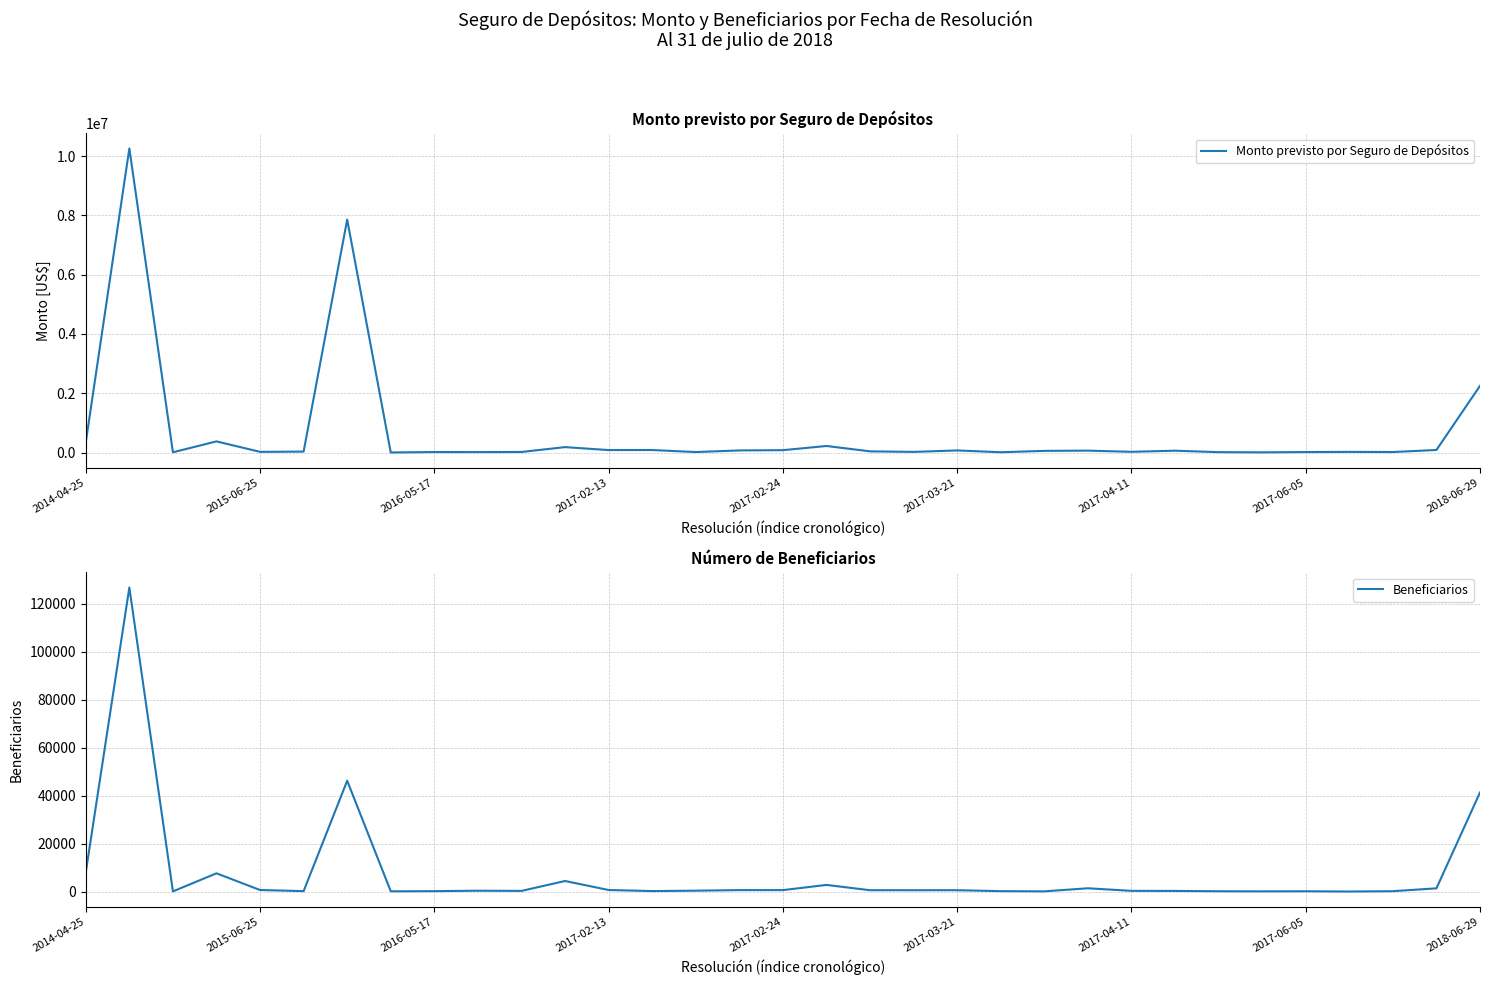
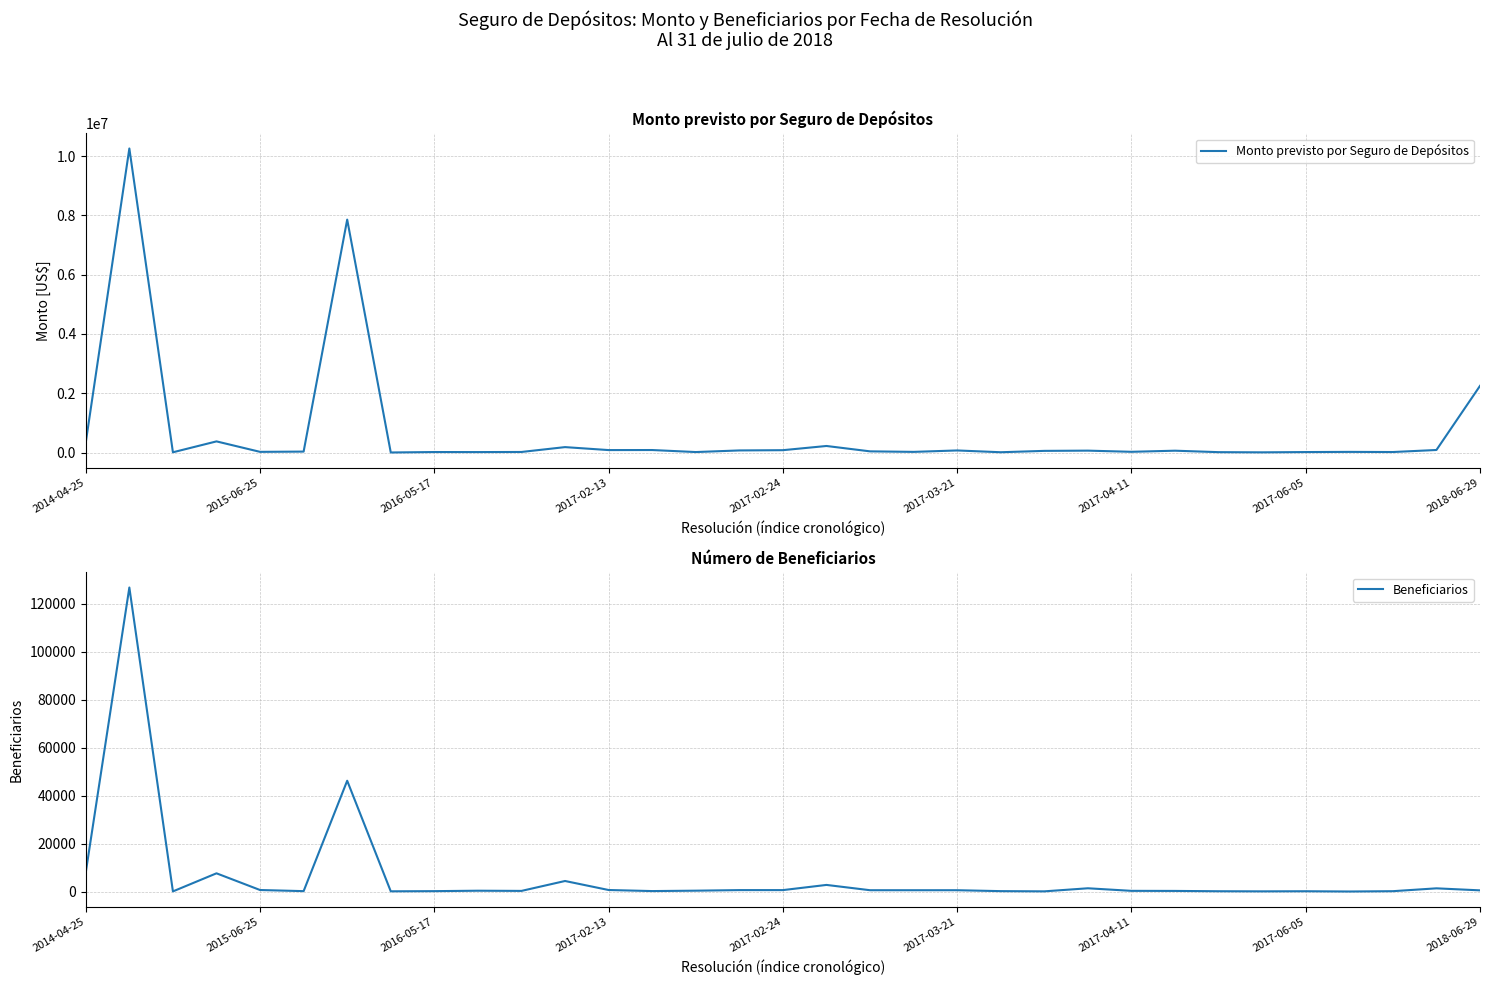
  {
    "Monto previsto por Seguro de Depósitos": {
      "2016-05-17": 0,
      "2018-06-29": 2200000
    },
    "Número de Beneficiarios": {
      "2016-05-17": 0,
-     "2018-06-29": 41000
+     "2018-06-29": 1000
    }
  }
